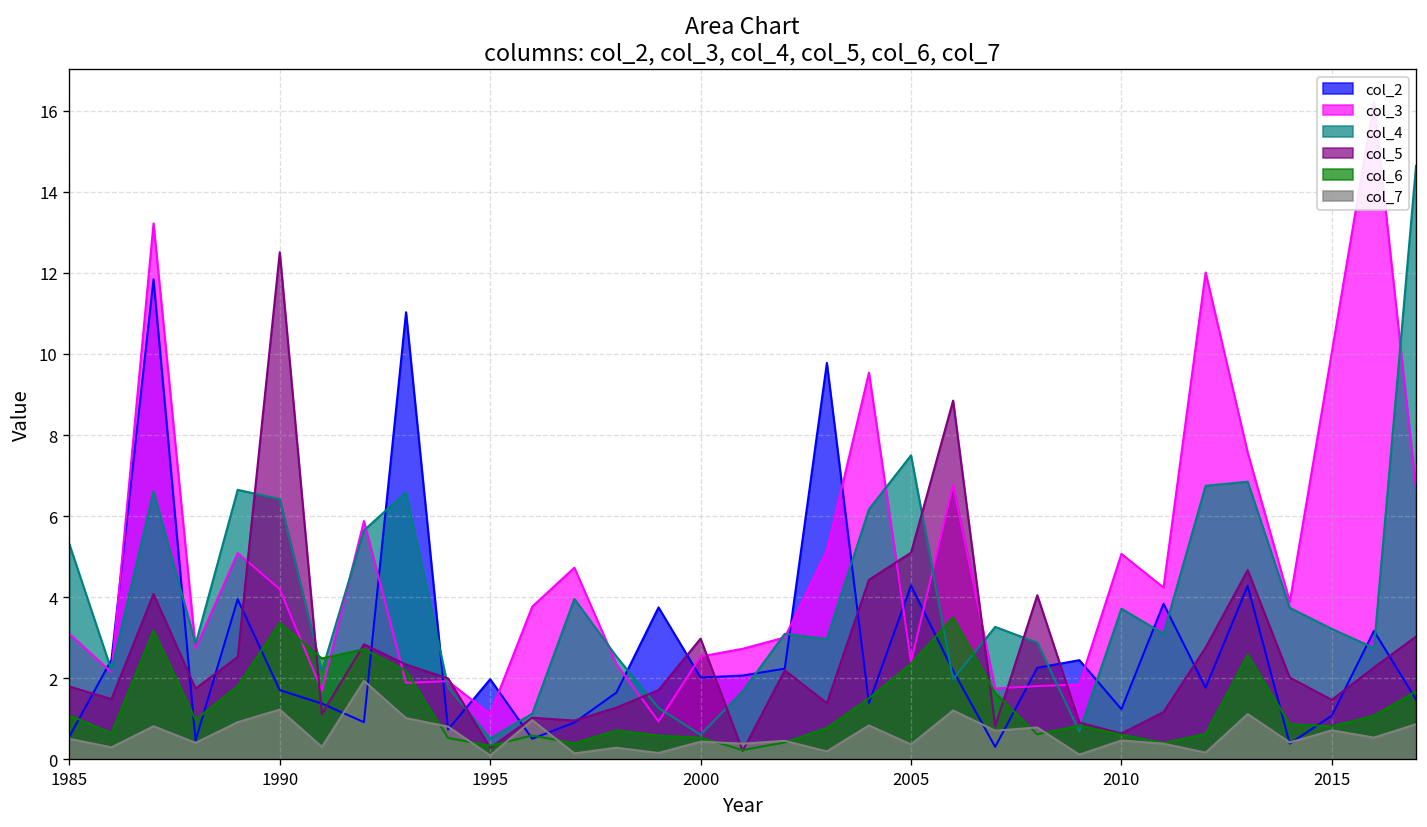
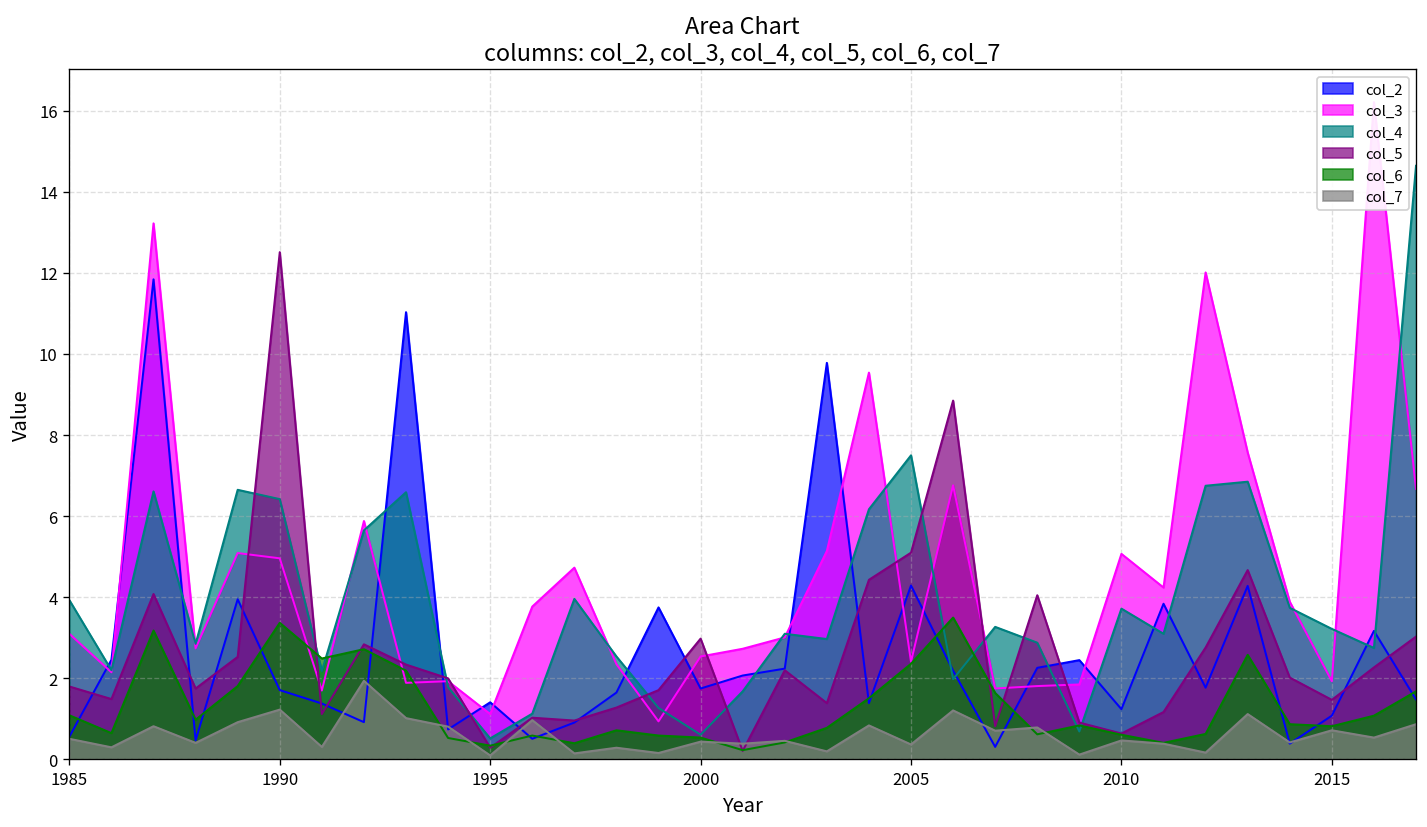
  {
    "col_2": {
      "1990": 1.7,
-     "1995": 2.0,
-     "2000": 2.0,
+     "1995": 1.4,
+     "2000": 1.8,
      "2005": 4.3,
      "2010": 1.2,
      "2015": 1.1
    },
    "col_3": {
      "1985": 3.1,
-     "1990": 4.2,
+     "1990": 5.0,
      "1995": 1.1,
      "2000": 2.5,
      "2010": 5.1,
-     "2015": 10.1
+     "2015": 1.9
    },
    "col_4": {
-     "1985": 5.3,
+     "1985": 3.9,
      "1990": 6.4,
      "1995": 0.5,
      "2005": 7.5,
      "2010": 3.7,
      "2015": 3.2
    },
    "col_5": {
      "1985": 1.8,
      "1990": 12.5,
      "2000": 3.0,
      "2005": 5.1,
      "2015": 1.5
    },
    "col_6": {
      "1985": 1.1,
      "1990": 3.4,
      "2015": 0.8
    },
    "col_7": {
      "1990": 1.2,
      "1995": 0.1,
      "2000": 0.4,
      "2005": 0.4,
      "2010": 0.5,
      "2015": 0.7
    }
  }
